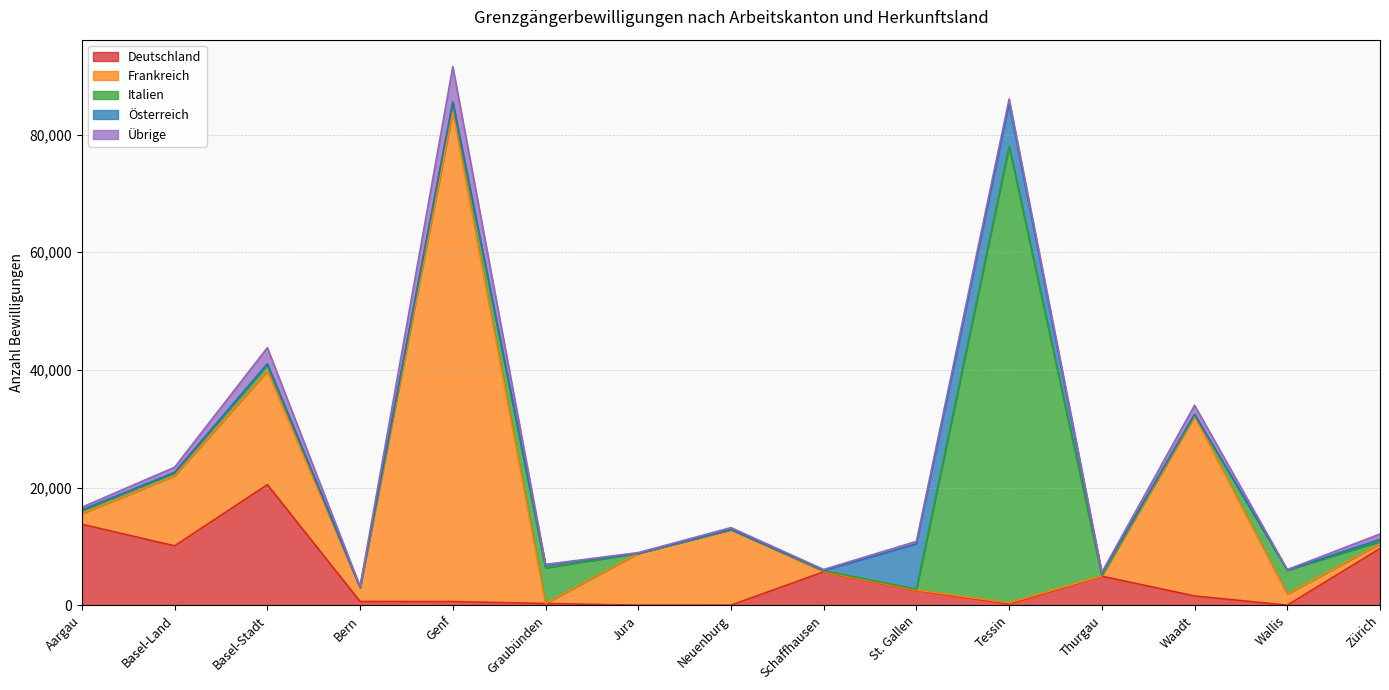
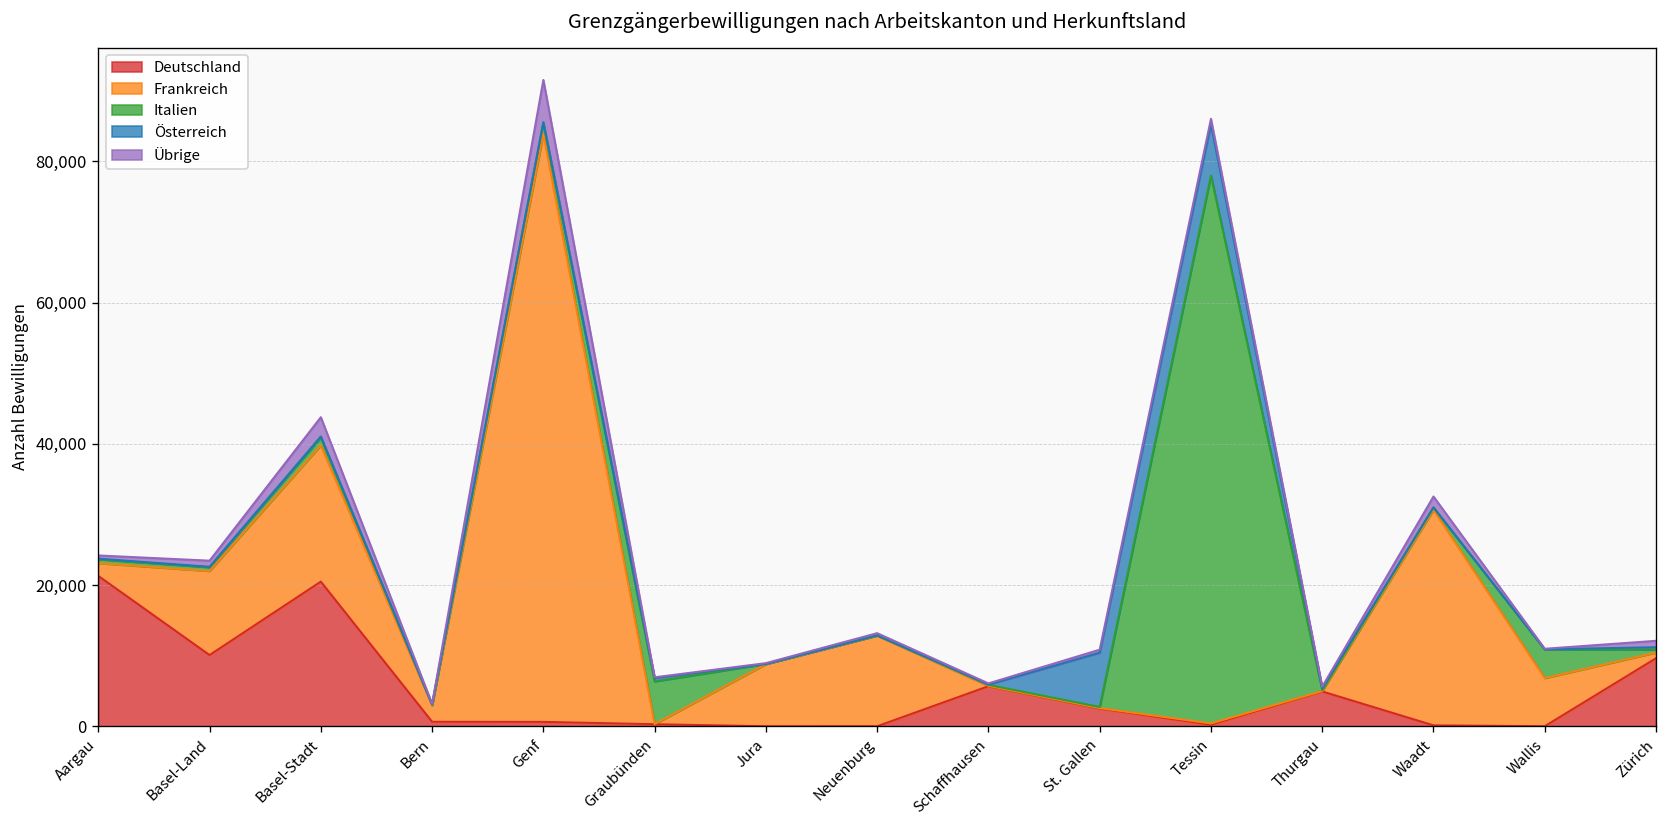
  {
    "Deutschland": {
-     "Aargau": "14,000",
+     "Aargau": "21,000",
      "Basel-Land": "10,000",
      "Basel-Stadt": "21,000",
      "Bern": "1,000",
      "Genf": "1,000",
      "Jura": "0",
      "Neuenburg": "0",
-     "Waadt": "2,000",
+     "Waadt": "0",
      "Wallis": "0",
      "Zürich": "10,000"
    },
    "Frankreich": {
      "Aargau": "2,000",
      "Basel-Land": "12,000",
      "Basel-Stadt": "19,000",
      "Genf": "83,000",
-     "Wallis": "2,000"
+     "Wallis": "7,000"
    },
    "Italien": {
      "Graubünden": "6,000",
      "Tessin": "78,000"
    },
    "Österreich": {
      "Tessin": "7,000"
    },
    "Übrige": {
      "Aargau": "0",
      "Basel-Land": "1,000",
      "Basel-Stadt": "3,000",
      "Genf": "6,000",
      "Tessin": "1,000",
      "Waadt": "2,000",
      "Zürich": "1,000"
    }
  }
